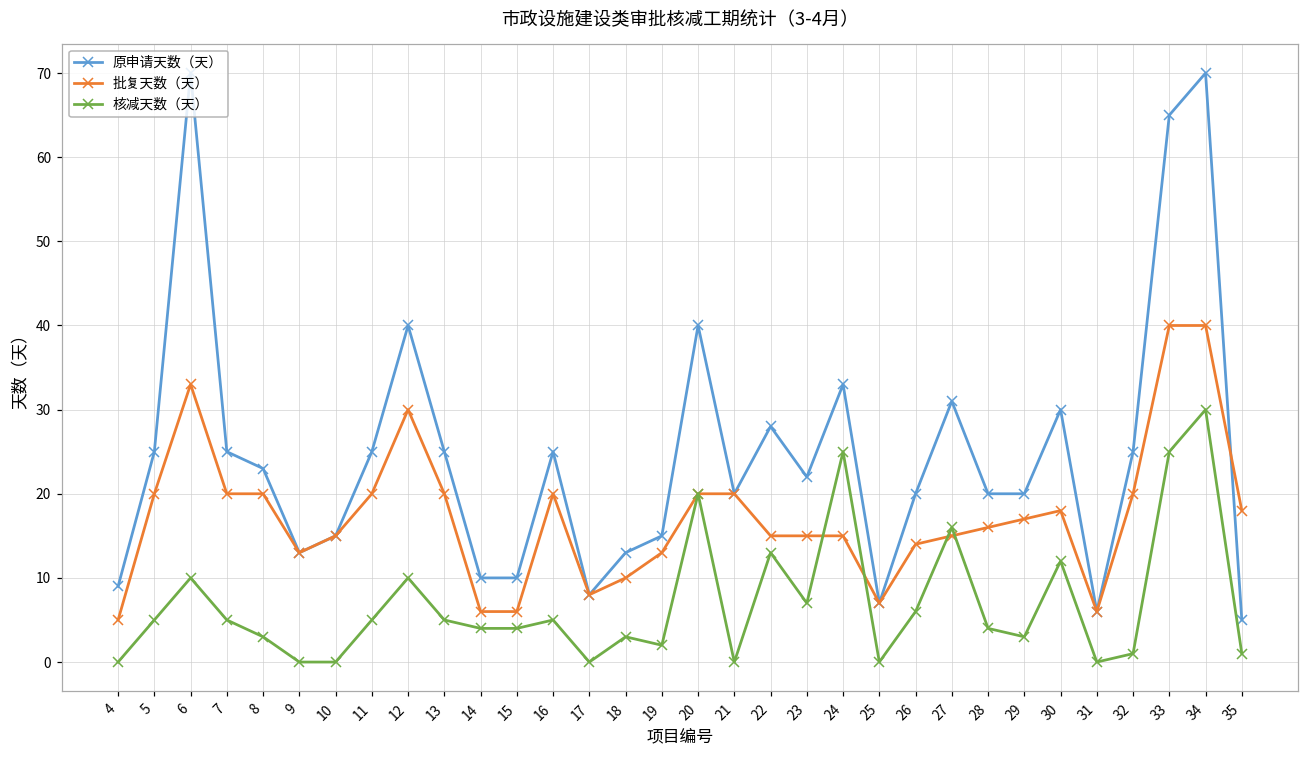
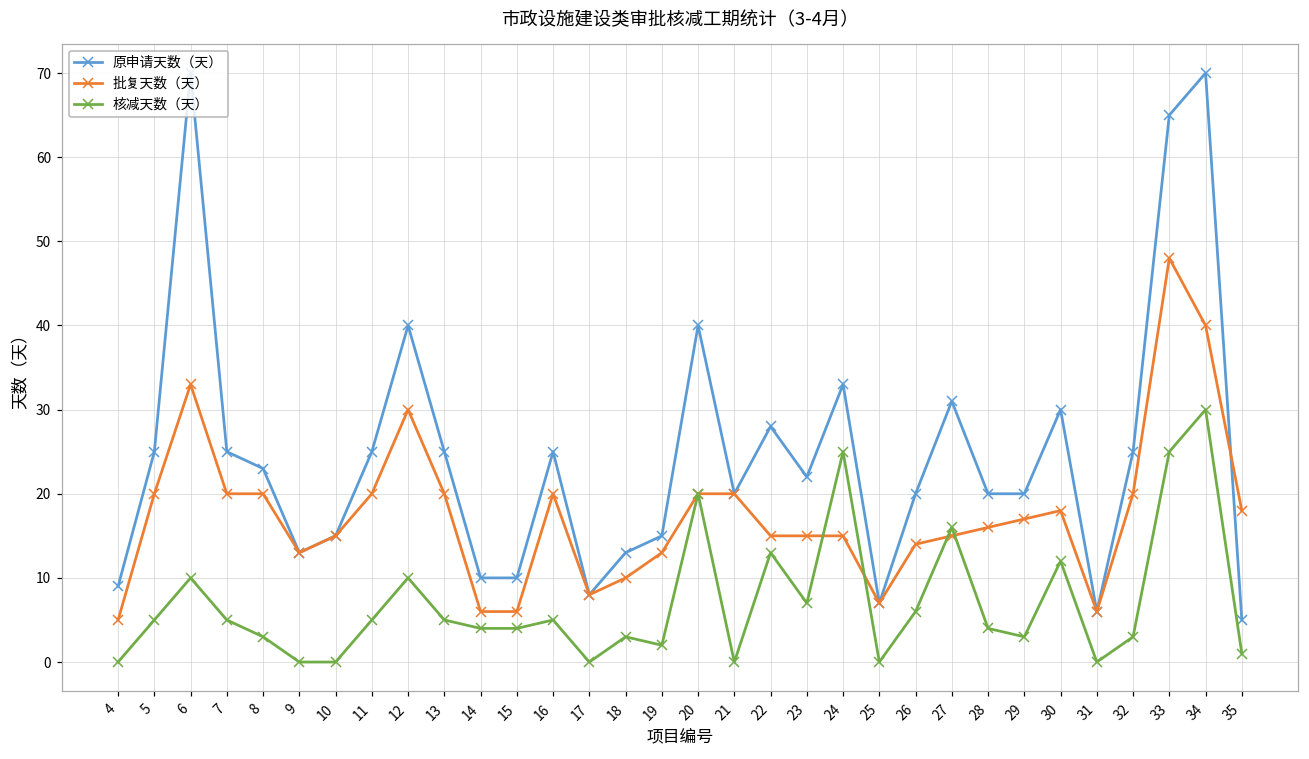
  {
    "原申请天数（天）": {
      "4": 9,
      "5": 25,
      "7": 25,
      "8": 23,
      "11": 25,
      "12": 40,
      "13": 25,
      "14": 10,
      "15": 10,
      "16": 25,
      "18": 13,
      "19": 15,
      "20": 40,
      "22": 28,
      "23": 22,
      "24": 33,
      "26": 20,
      "27": 31,
      "28": 20,
      "29": 20,
      "30": 30,
      "32": 25,
      "33": 65,
      "34": 70,
      "35": 5
    },
    "批复天数（天）": {
      "4": 5,
      "5": 20,
      "6": 33,
      "7": 20,
      "8": 20,
      "11": 20,
      "12": 30,
      "13": 20,
      "14": 6,
      "15": 6,
      "16": 20,
      "18": 10,
      "19": 13,
      "22": 15,
      "23": 15,
      "24": 15,
      "26": 14,
      "27": 15,
      "28": 16,
      "29": 17,
      "30": 18,
      "32": 20,
-     "33": 40,
+     "33": 48,
      "34": 40,
      "35": 18
    },
    "核减天数（天）": {
      "4": 0,
      "5": 5,
      "6": 10,
      "7": 5,
      "8": 3,
      "9": 0,
      "10": 0,
      "11": 5,
      "12": 10,
      "13": 5,
      "14": 4,
      "15": 4,
      "16": 5,
      "17": 0,
      "18": 3,
      "19": 2,
      "21": 0,
      "22": 13,
      "23": 7,
      "24": 25,
      "25": 0,
      "26": 6,
      "27": 16,
      "28": 4,
      "29": 3,
      "30": 12,
      "31": 0,
-     "32": 1,
+     "32": 3,
      "33": 25,
      "34": 30,
      "35": 1
    }
  }
